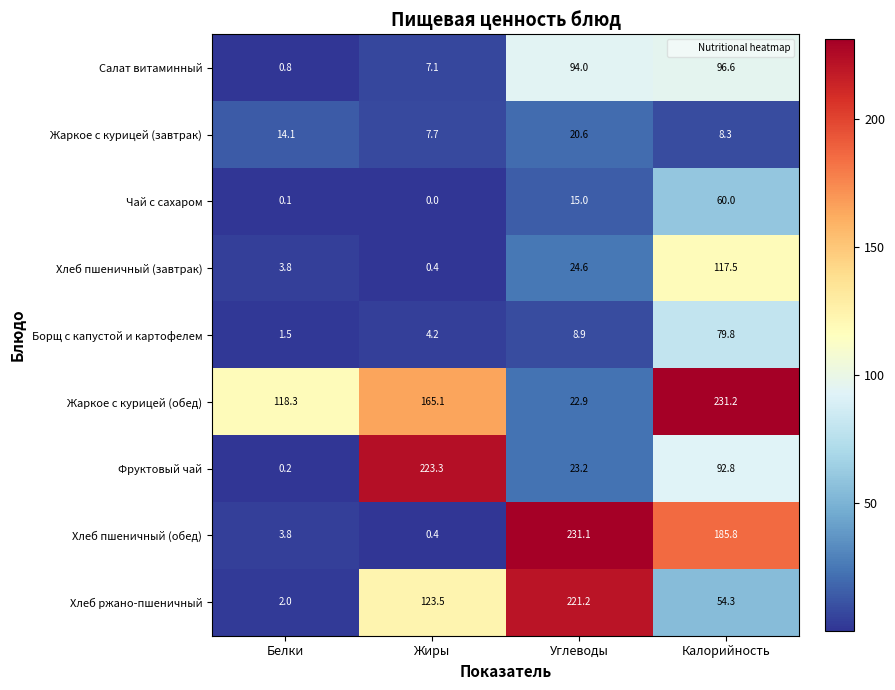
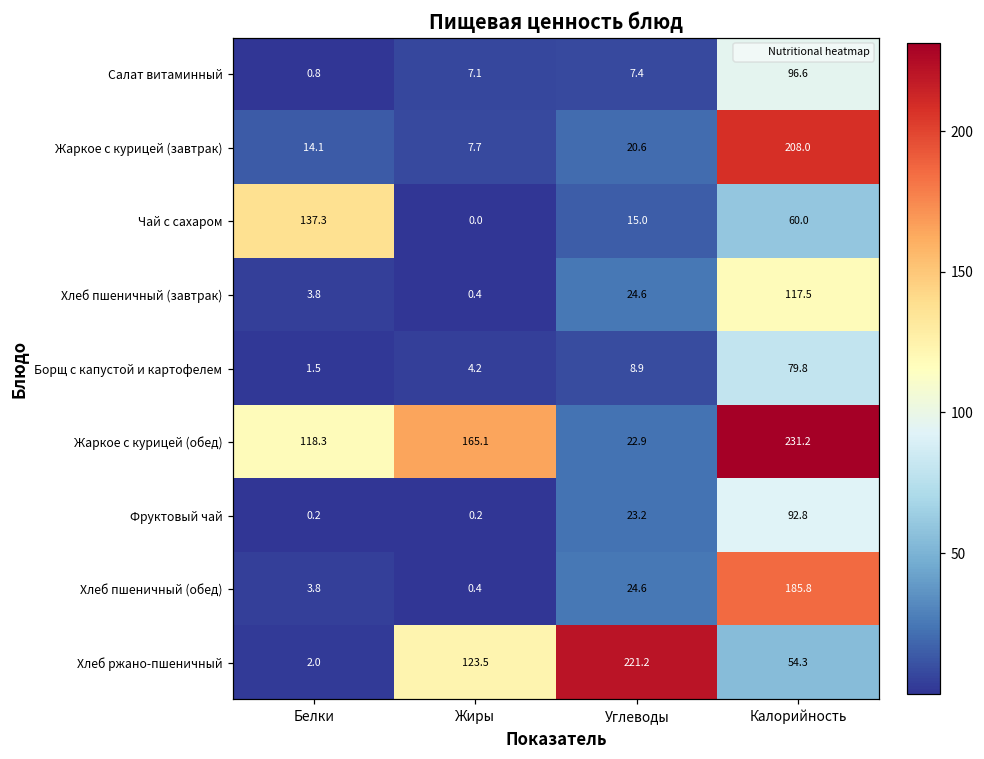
  {
    "Салат витаминный": {
      "Белки": 0.8,
      "Жиры": 7.1,
-     "Углеводы": 94.0,
+     "Углеводы": 7.4,
      "Калорийность": 96.6
    },
    "Жаркое с курицей (завтрак)": {
      "Белки": 14.1,
      "Жиры": 7.7,
      "Углеводы": 20.6,
-     "Калорийность": 8.3
+     "Калорийность": 208.0
    },
    "Чай с сахаром": {
-     "Белки": 0.1,
+     "Белки": 137.3,
      "Жиры": 0.0,
      "Углеводы": 15.0,
      "Калорийность": 60.0
    },
    "Хлеб пшеничный (завтрак)": {
      "Белки": 3.8,
      "Жиры": 0.4,
      "Углеводы": 24.6,
      "Калорийность": 117.5
    },
    "Борщ с капустой и картофелем": {
      "Белки": 1.5,
      "Жиры": 4.2,
      "Углеводы": 8.9,
      "Калорийность": 79.8
    },
    "Жаркое с курицей (обед)": {
      "Белки": 118.3,
      "Жиры": 165.1,
      "Углеводы": 22.9,
      "Калорийность": 231.2
    },
    "Фруктовый чай": {
      "Белки": 0.2,
-     "Жиры": 223.3,
+     "Жиры": 0.2,
      "Углеводы": 23.2,
      "Калорийность": 92.8
    },
    "Хлеб пшеничный (обед)": {
      "Белки": 3.8,
      "Жиры": 0.4,
-     "Углеводы": 231.1,
+     "Углеводы": 24.6,
      "Калорийность": 185.8
    },
    "Хлеб ржано-пшеничный": {
      "Белки": 2.0,
      "Жиры": 123.5,
      "Углеводы": 221.2,
      "Калорийность": 54.3
    }
  }
